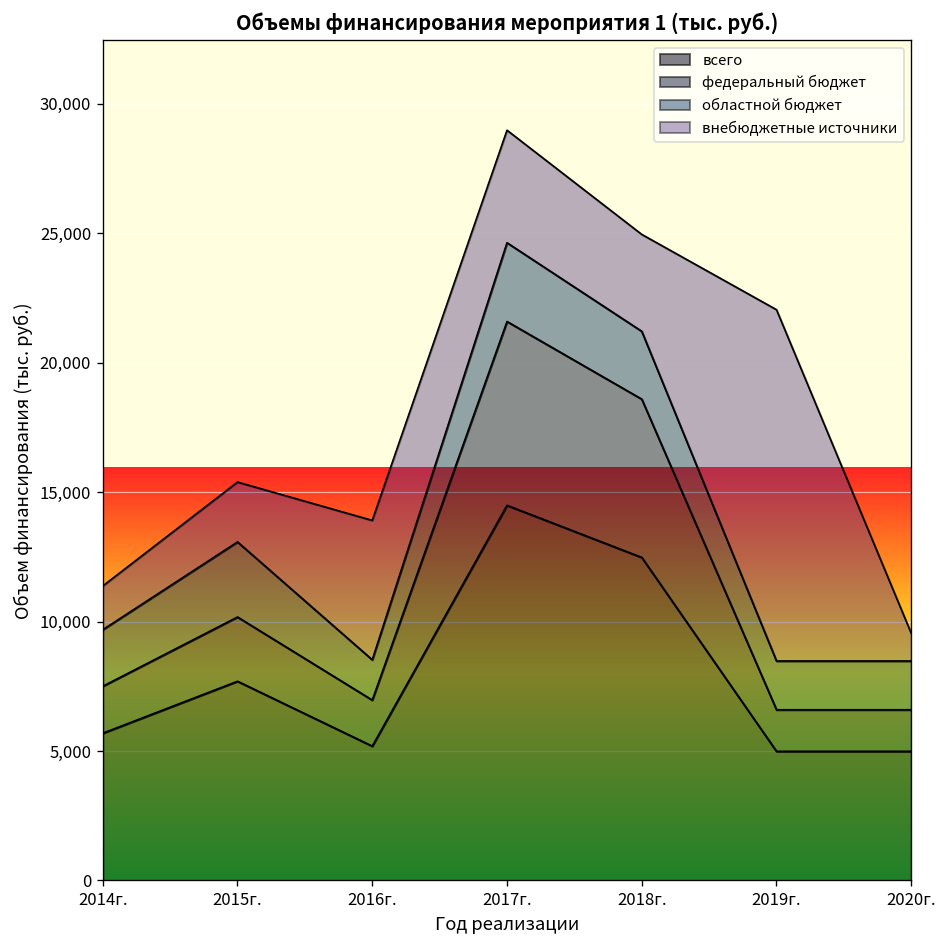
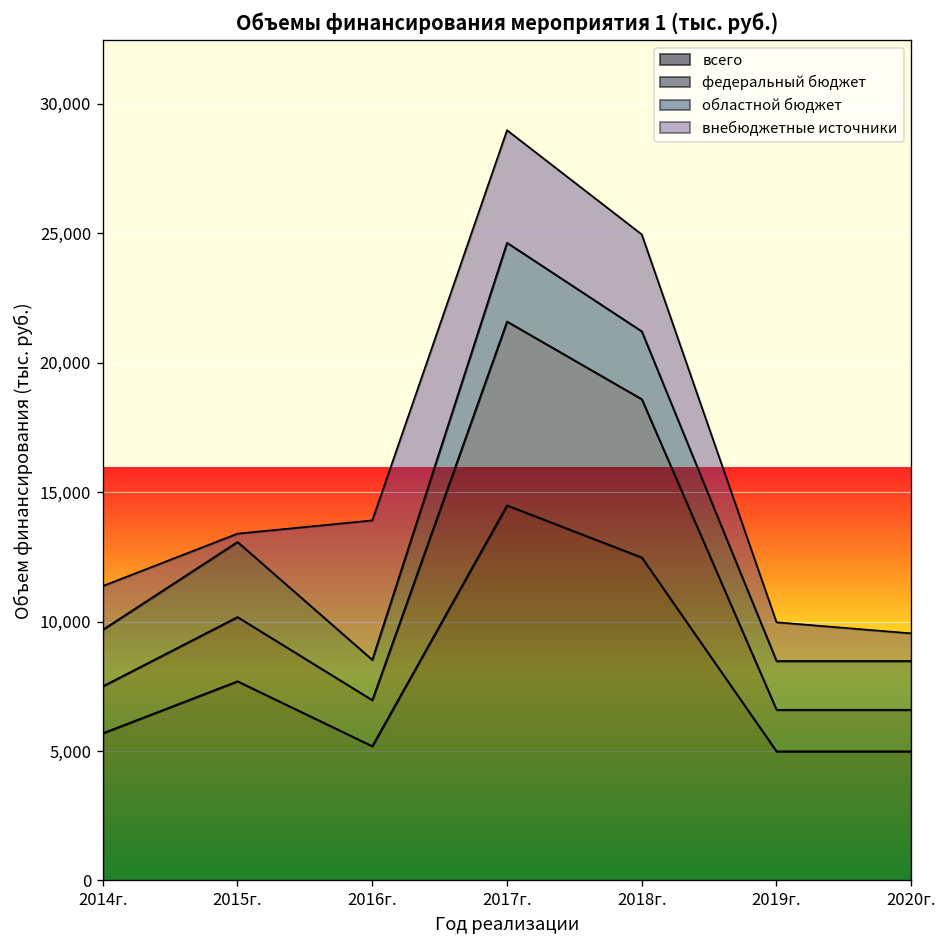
  {
    "внебюджетные источники": {
      "2014г.": "1,700",
-     "2015г.": "2,300",
+     "2015г.": "300",
      "2016г.": "5,400",
      "2017г.": "4,300",
      "2018г.": "3,700",
-     "2019г.": "13,600",
+     "2019г.": "1,500",
      "2020г.": "1,100"
    }
  }
